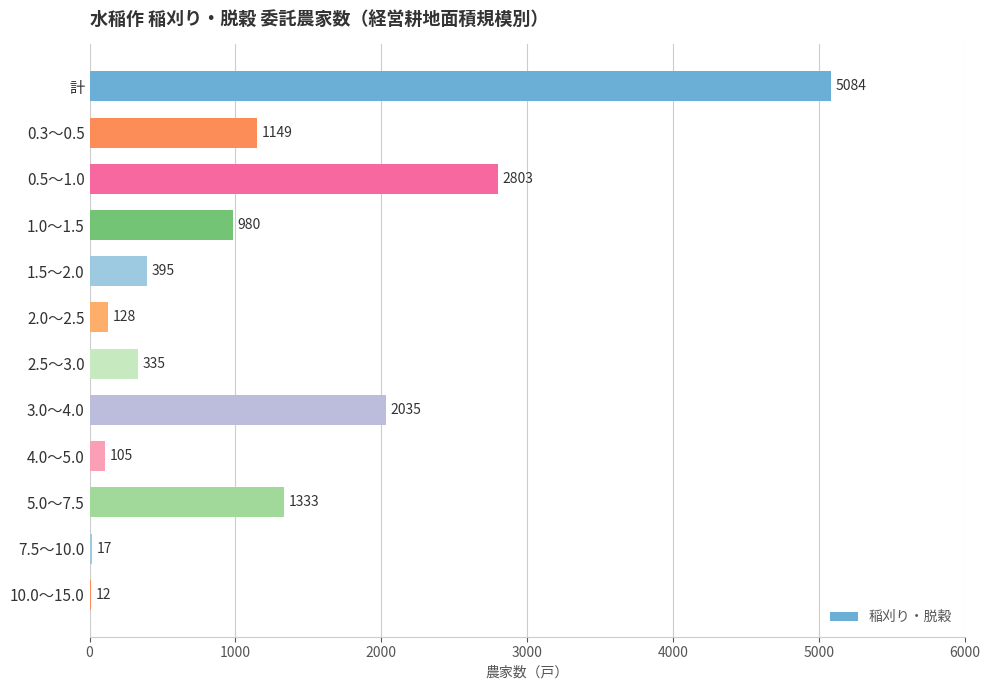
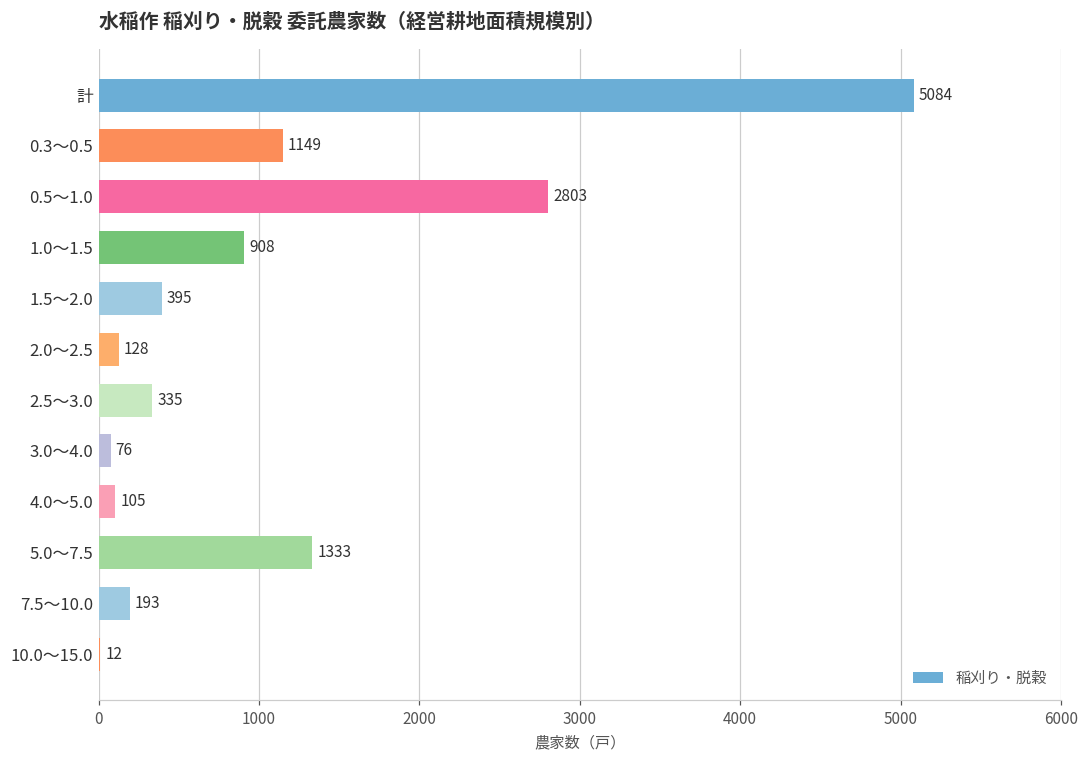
  {
    "計": 5084,
    "0.3～0.5": 1149,
    "0.5～1.0": 2803,
-   "1.0～1.5": 980,
+   "1.0～1.5": 908,
    "1.5～2.0": 395,
    "2.0～2.5": 128,
    "2.5～3.0": 335,
-   "3.0～4.0": 2035,
+   "3.0～4.0": 76,
    "4.0～5.0": 105,
    "5.0～7.5": 1333,
-   "7.5～10.0": 17,
+   "7.5～10.0": 193,
    "10.0～15.0": 12
  }
